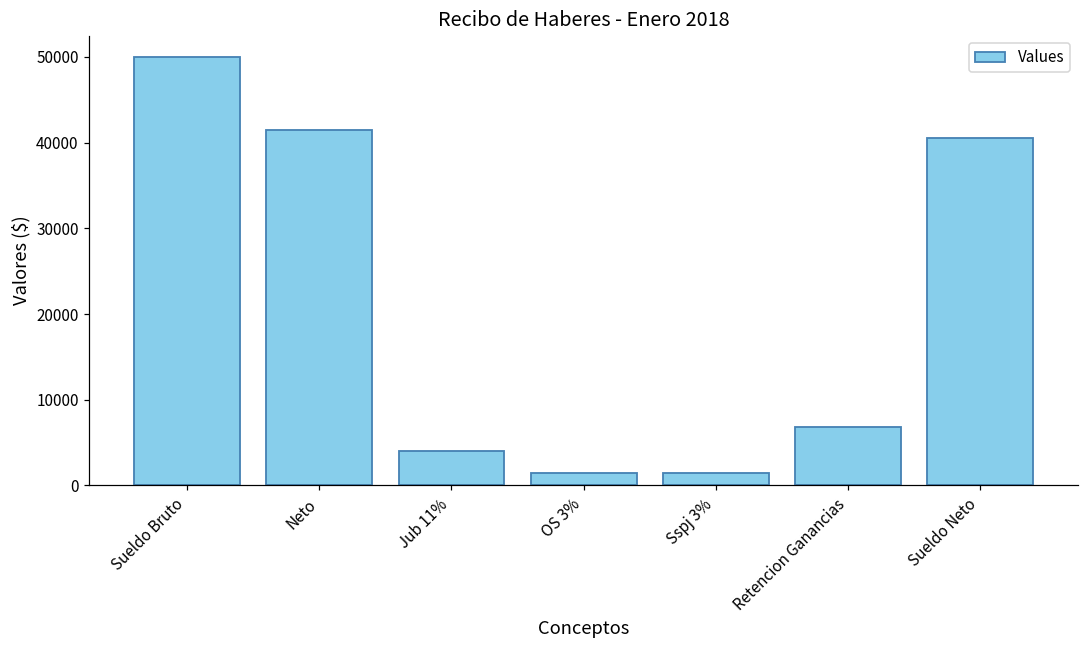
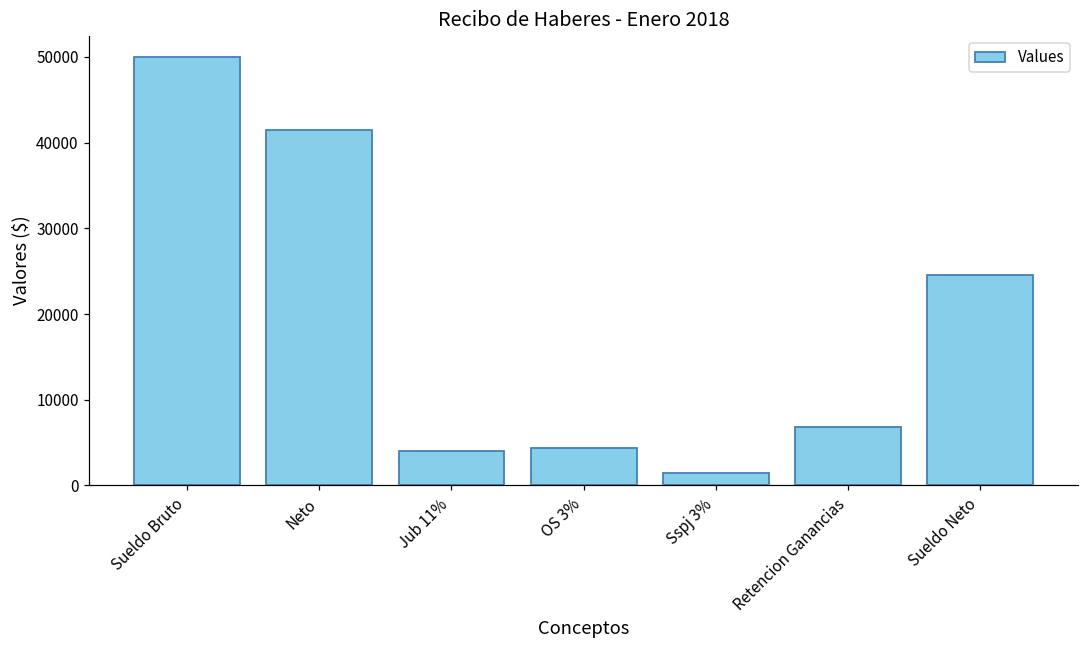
  {
    "Sueldo Bruto": 50000,
    "Neto": 42000,
    "Jub 11%": 4000,
-   "OS 3%": 2000,
+   "OS 3%": 4000,
    "Sspj 3%": 2000,
    "Retencion Ganancias": 7000,
-   "Sueldo Neto": 41000
+   "Sueldo Neto": 25000
  }
